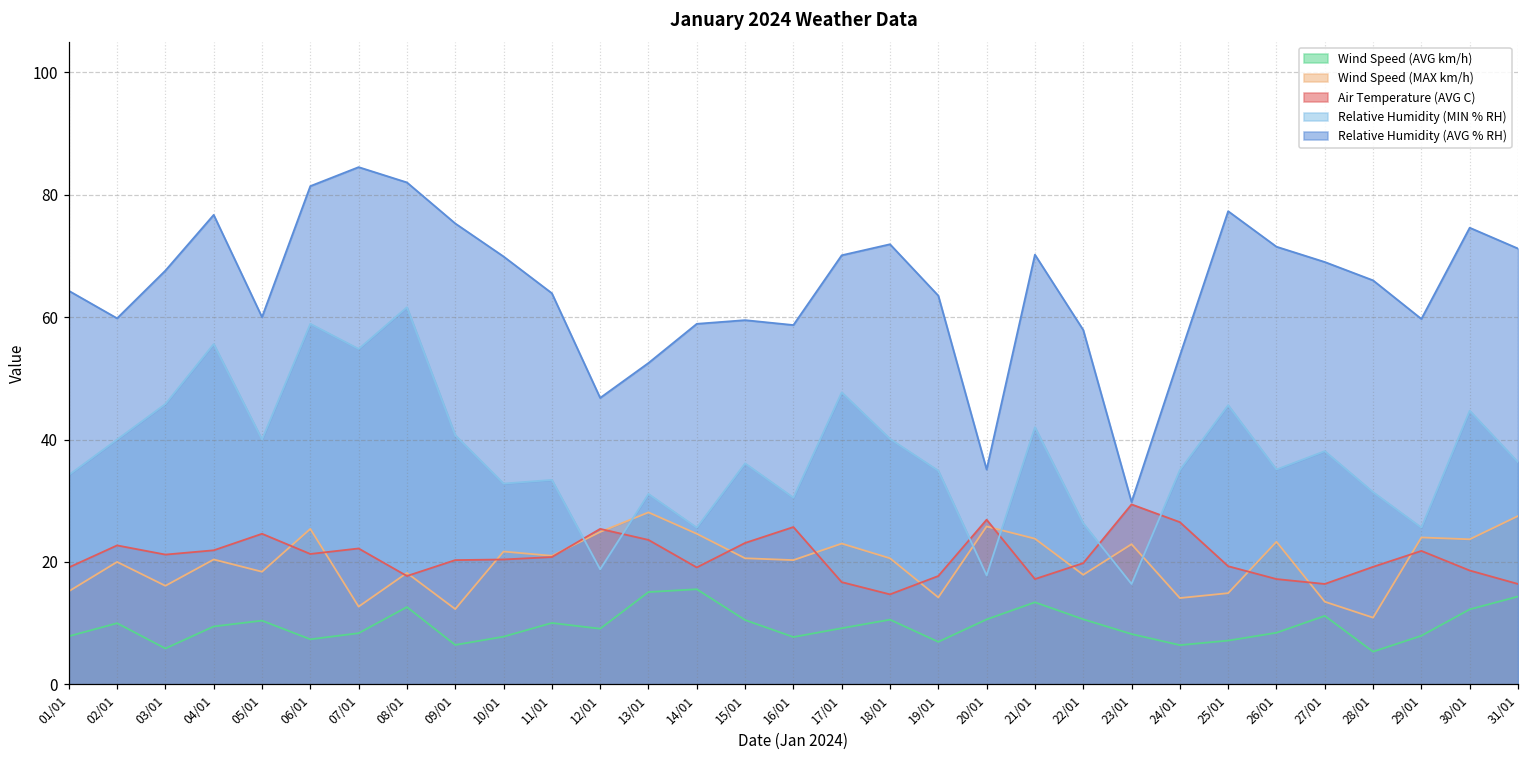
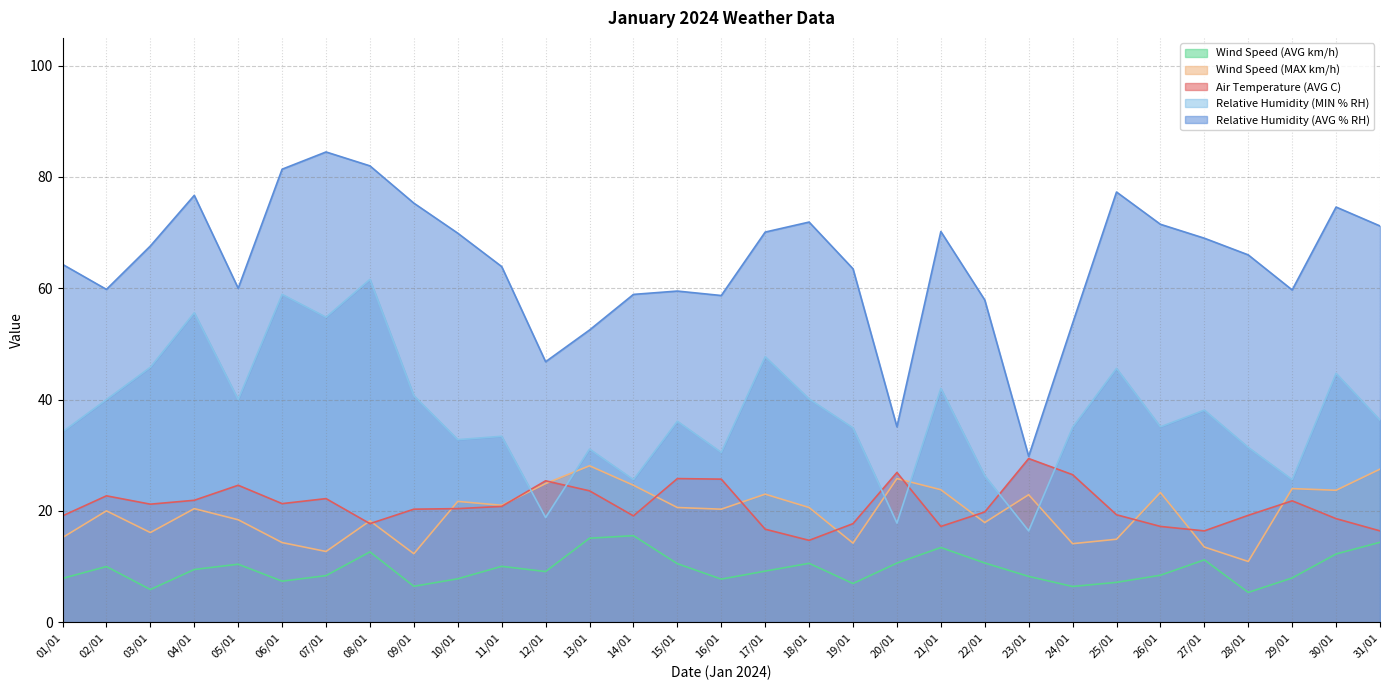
  {
    "Wind Speed (AVG km/h)": {
      "01/01": 8,
      "02/01": 10,
      "03/01": 6,
      "04/01": 9,
      "05/01": 10,
      "06/01": 7,
      "07/01": 8,
      "08/01": 13,
      "09/01": 6,
      "10/01": 8,
      "11/01": 10,
      "12/01": 9,
      "13/01": 15,
      "14/01": 16,
      "15/01": 11,
      "16/01": 8,
      "17/01": 9,
      "18/01": 11,
      "19/01": 7,
      "20/01": 11,
      "21/01": 13,
      "22/01": 11,
      "23/01": 8,
      "24/01": 6,
      "25/01": 7,
      "26/01": 8,
      "27/01": 11,
      "28/01": 5,
      "29/01": 8,
      "30/01": 12,
      "31/01": 14
    },
    "Wind Speed (MAX km/h)": {
      "01/01": 15,
      "02/01": 20,
      "03/01": 16,
      "04/01": 20,
      "05/01": 18,
-     "06/01": 25,
+     "06/01": 14,
      "07/01": 13,
      "08/01": 18,
      "09/01": 12,
      "10/01": 22,
      "12/01": 25,
      "13/01": 28,
      "14/01": 25,
      "15/01": 21,
      "16/01": 20,
      "17/01": 23,
      "18/01": 21,
      "19/01": 14,
      "20/01": 26,
      "21/01": 24,
      "22/01": 18,
      "23/01": 23,
      "24/01": 14,
      "25/01": 15,
      "26/01": 23,
      "27/01": 14,
      "28/01": 11,
      "29/01": 24,
      "30/01": 24,
      "31/01": 28
    },
    "Air Temperature (AVG C)": {
      "01/01": 19,
      "02/01": 23,
      "03/01": 21,
      "04/01": 22,
      "05/01": 25,
      "06/01": 21,
      "07/01": 22,
      "08/01": 18,
      "09/01": 20,
      "10/01": 20,
      "12/01": 25,
      "13/01": 24,
      "14/01": 19,
-     "15/01": 23,
+     "15/01": 26,
      "16/01": 26,
      "17/01": 17,
      "18/01": 15,
      "19/01": 18,
      "20/01": 27,
      "21/01": 17,
      "22/01": 20,
      "24/01": 27,
      "25/01": 19,
      "26/01": 17,
      "27/01": 16,
      "28/01": 19,
      "29/01": 22,
      "30/01": 19,
      "31/01": 16
    }
  }
